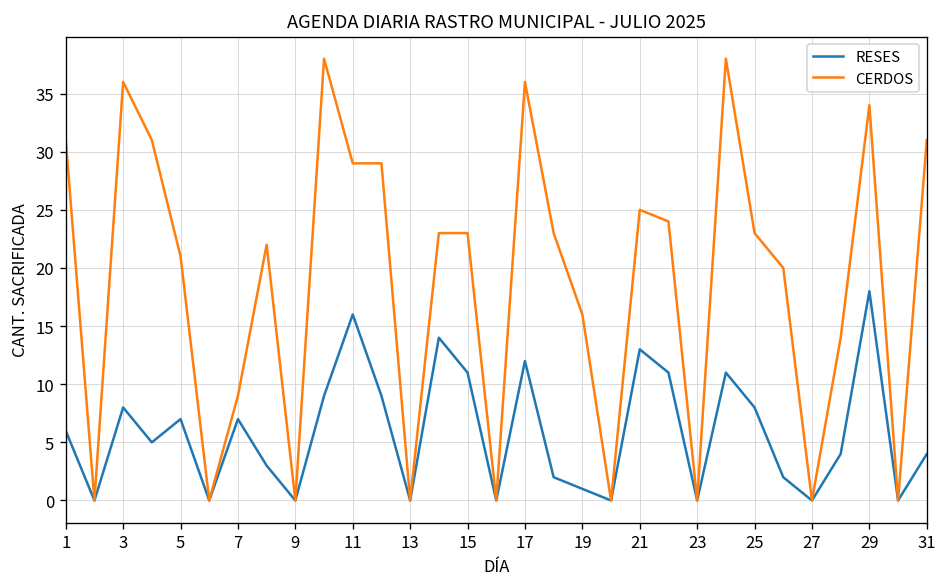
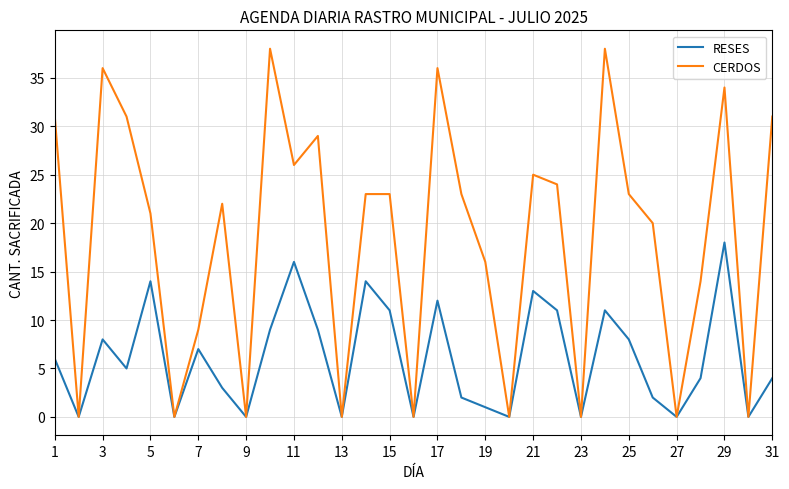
  {
    "RESES": {
      "1": 6,
      "3": 8,
-     "5": 7,
+     "5": 14,
      "7": 7,
      "11": 16,
      "15": 11,
      "17": 12,
      "19": 1,
      "21": 13,
      "25": 8,
      "29": 18,
      "31": 4
    },
    "CERDOS": {
      "1": 31,
      "3": 36,
      "5": 21,
      "7": 9,
-     "11": 29,
+     "11": 26,
      "15": 23,
      "17": 36,
      "19": 16,
      "21": 25,
      "25": 23,
      "29": 34,
      "31": 31
    }
  }
